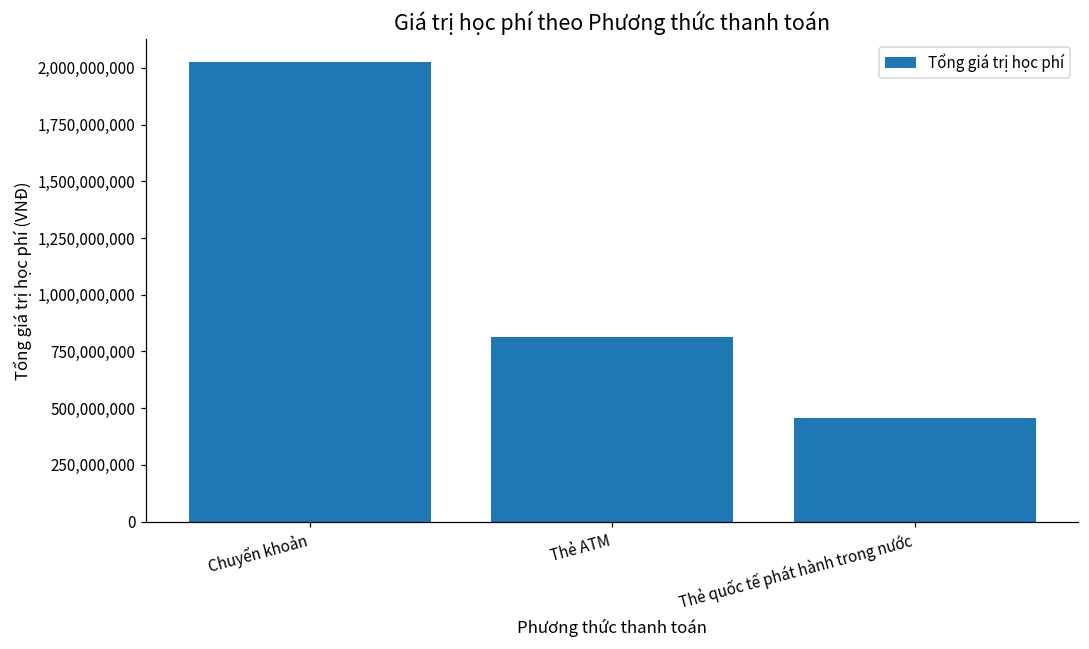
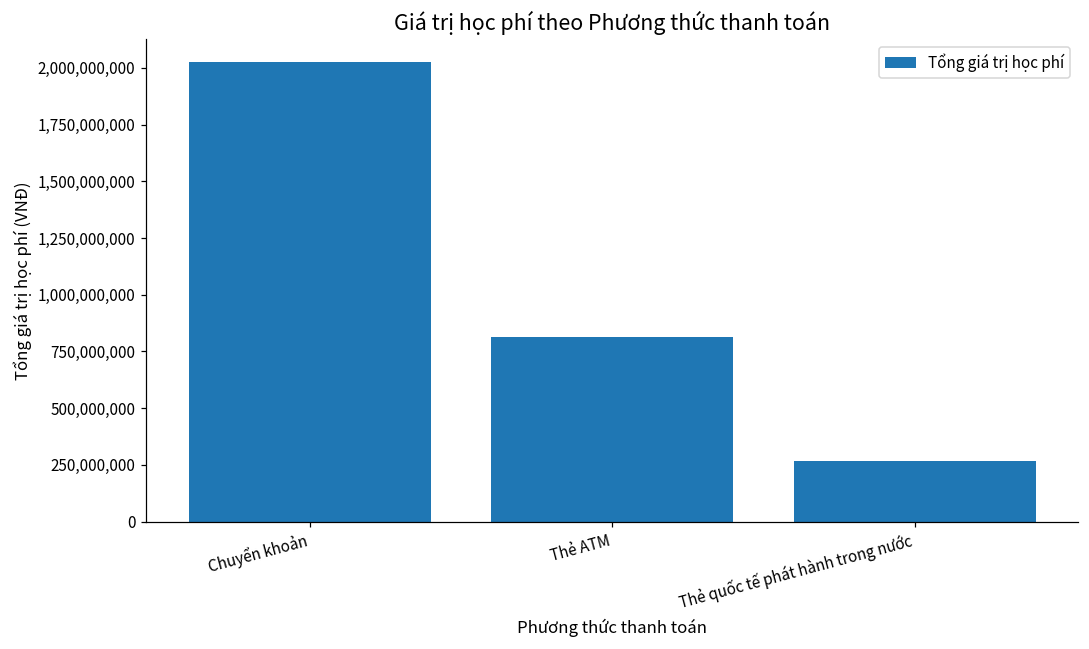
  {
    "Chuyển khoản": "2,020,000,000",
    "Thẻ ATM": "820,000,000",
-   "Thẻ quốc tế phát hành trong nước": "460,000,000"
+   "Thẻ quốc tế phát hành trong nước": "270,000,000"
  }
